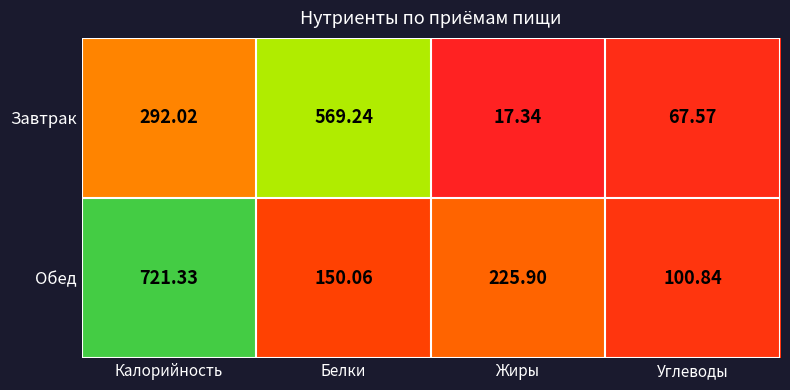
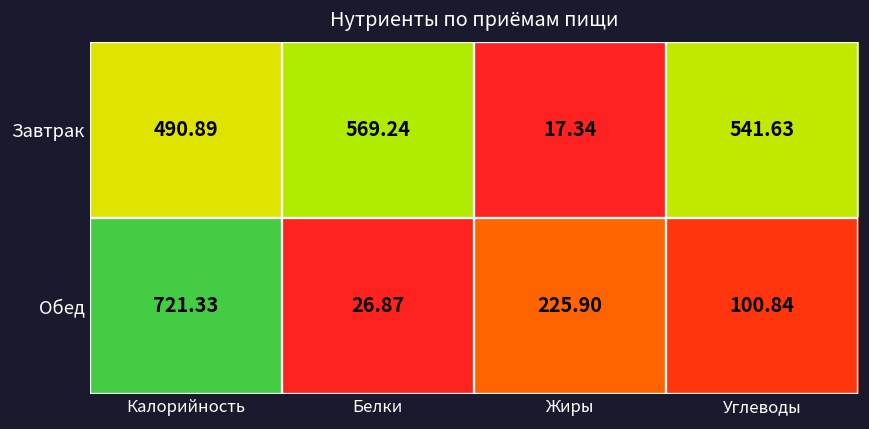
  {
    "Завтрак": {
-     "Калорийность": 292.02,
+     "Калорийность": 490.89,
      "Белки": 569.24,
      "Жиры": 17.34,
-     "Углеводы": 67.57
+     "Углеводы": 541.63
    },
    "Обед": {
      "Калорийность": 721.33,
-     "Белки": 150.06,
+     "Белки": 26.87,
      "Жиры": 225.90,
      "Углеводы": 100.84
    }
  }
